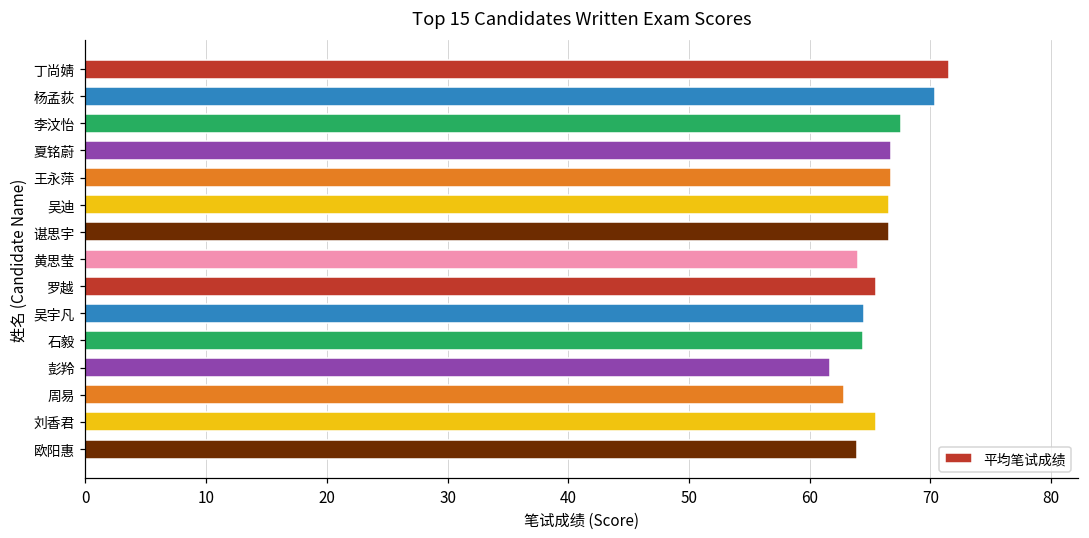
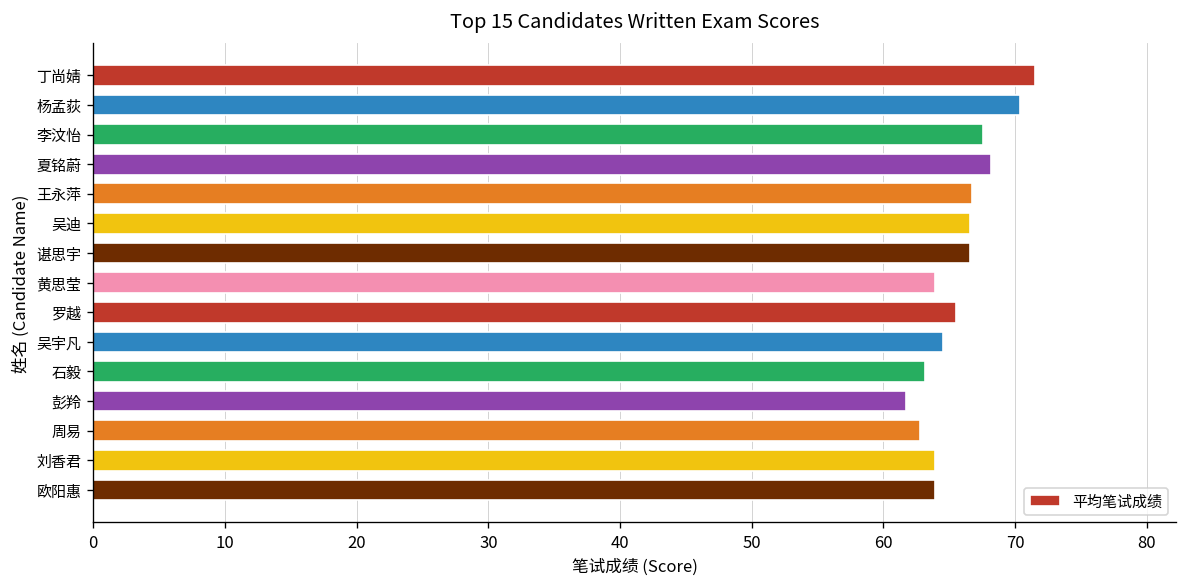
  {
    "丁尚婧": 71.5,
    "杨孟荻": 70.4,
    "李汶怡": 67.6,
-   "夏铭蔚": 66.7,
+   "夏铭蔚": 68.2,
    "王永萍": 66.8,
    "吴迪": 66.6,
    "谌思宇": 66.6,
    "黄思莹": 64.0,
    "罗越": 65.5,
    "吴宇凡": 64.5,
-   "石毅": 64.4,
+   "石毅": 63.2,
    "彭羚": 61.7,
    "周易": 62.8,
-   "刘香君": 65.5,
+   "刘香君": 64.0,
    "欧阳惠": 63.9
  }
